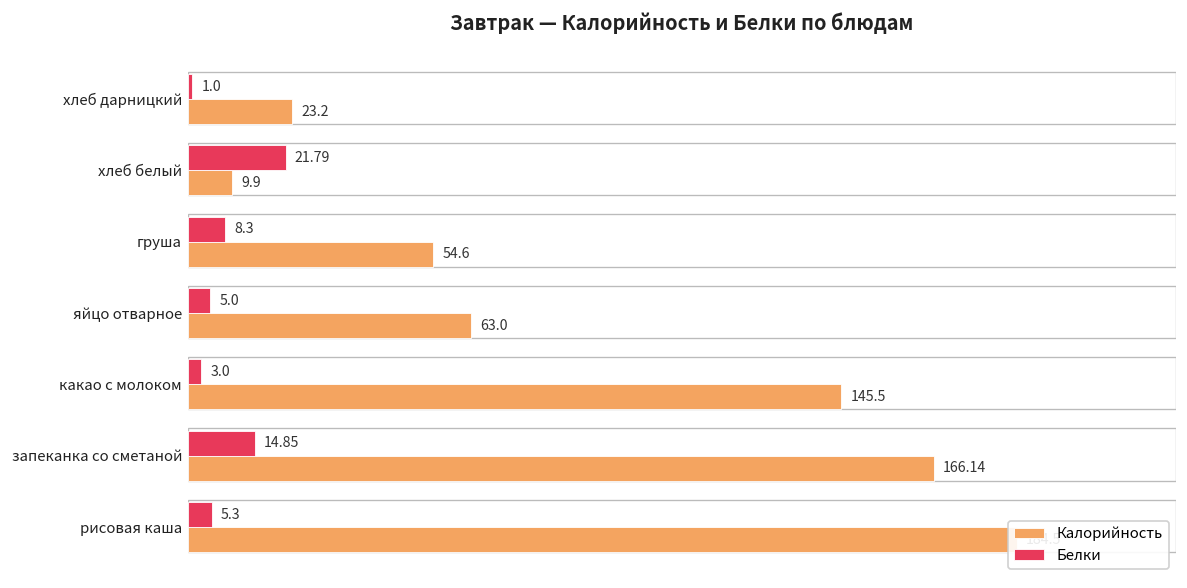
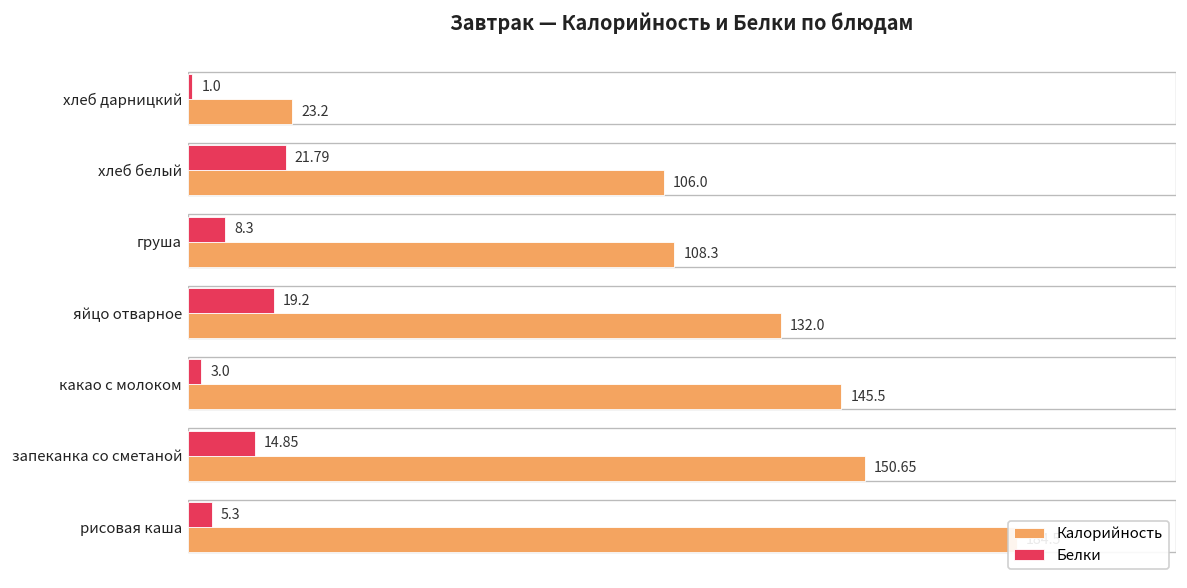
  {
    "Калорийность": {
      "хлеб дарницкий": 23.2,
-     "хлеб белый": 9.9,
-     "груша": 54.6,
-     "яйцо отварное": 63.0,
+     "хлеб белый": 106.0,
+     "груша": 108.3,
+     "яйцо отварное": 132.0,
      "какао с молоком": 145.5,
-     "запеканка со сметаной": 166.14
+     "запеканка со сметаной": 150.65
    },
    "Белки": {
      "хлеб дарницкий": 1.0,
      "хлеб белый": 21.79,
      "груша": 8.3,
-     "яйцо отварное": 5.0,
+     "яйцо отварное": 19.2,
      "какао с молоком": 3.0,
      "запеканка со сметаной": 14.85,
      "рисовая каша": 5.3
    }
  }
